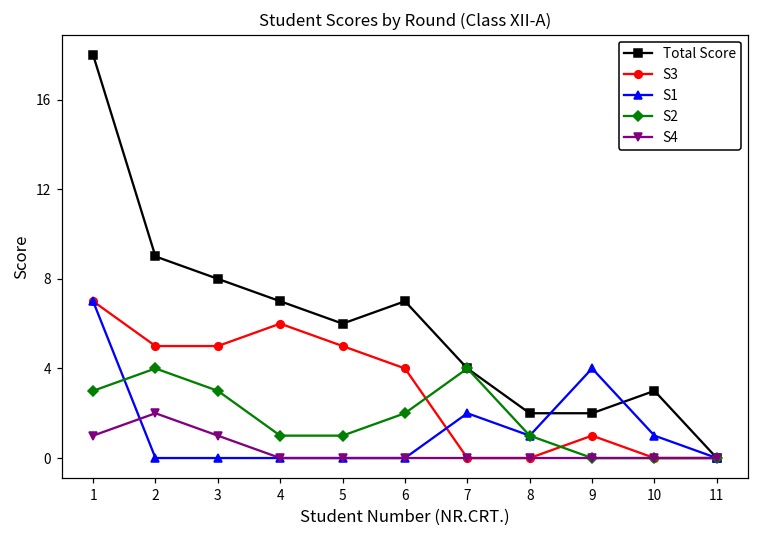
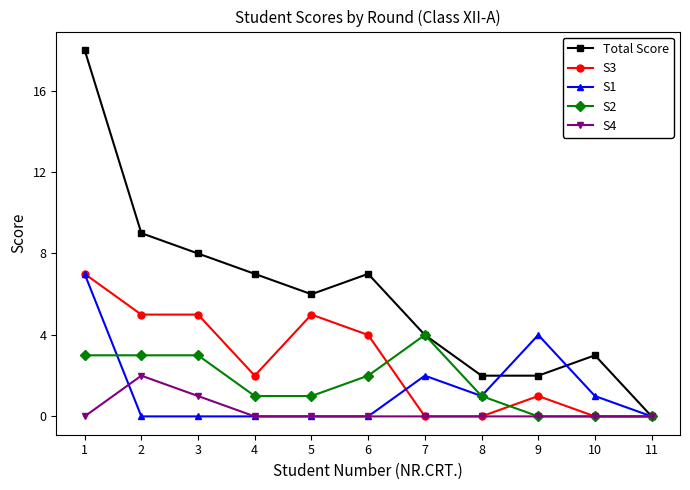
  {
    "Total Score": {
      "1": 18,
      "2": 9,
      "3": 8,
      "4": 7,
      "5": 6,
      "6": 7,
      "8": 2,
      "9": 2,
      "10": 3
    },
    "S3": {
      "2": 5,
      "3": 5,
-     "4": 6,
+     "4": 2,
      "5": 5,
      "6": 4,
      "9": 1
    },
    "S1": {
      "2": 0,
      "3": 0,
      "7": 2,
      "9": 4,
      "10": 1
    },
    "S2": {
      "1": 3,
-     "2": 4,
+     "2": 3,
      "3": 3,
      "4": 1,
      "5": 1,
      "6": 2
    },
    "S4": {
-     "1": 1,
+     "1": 0,
      "2": 2,
      "3": 1
    }
  }
